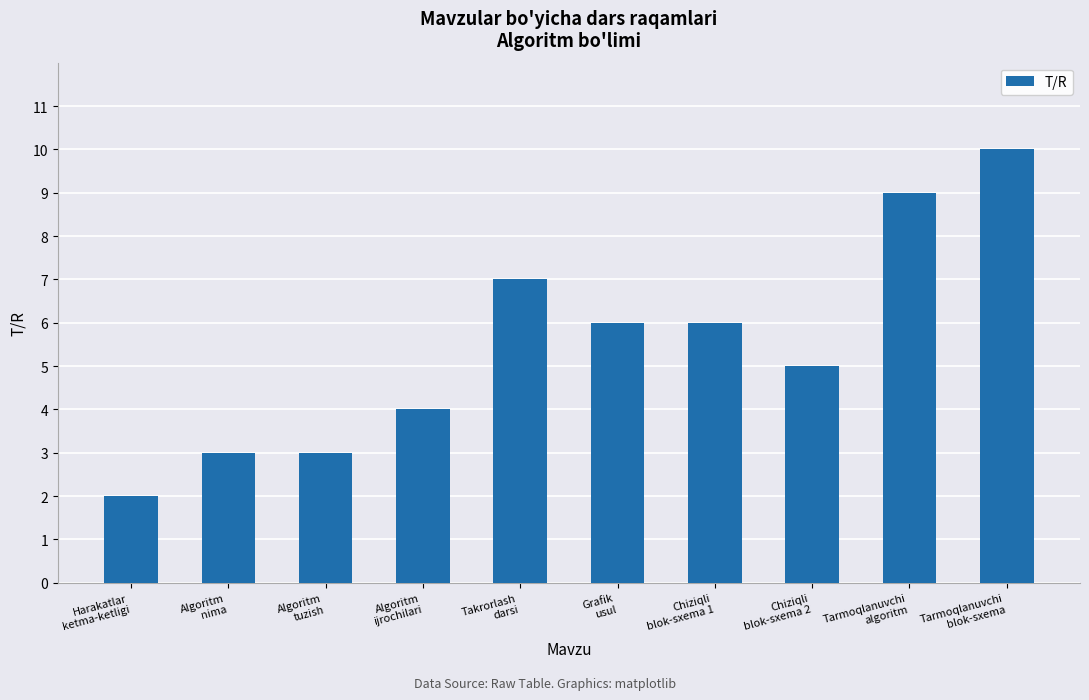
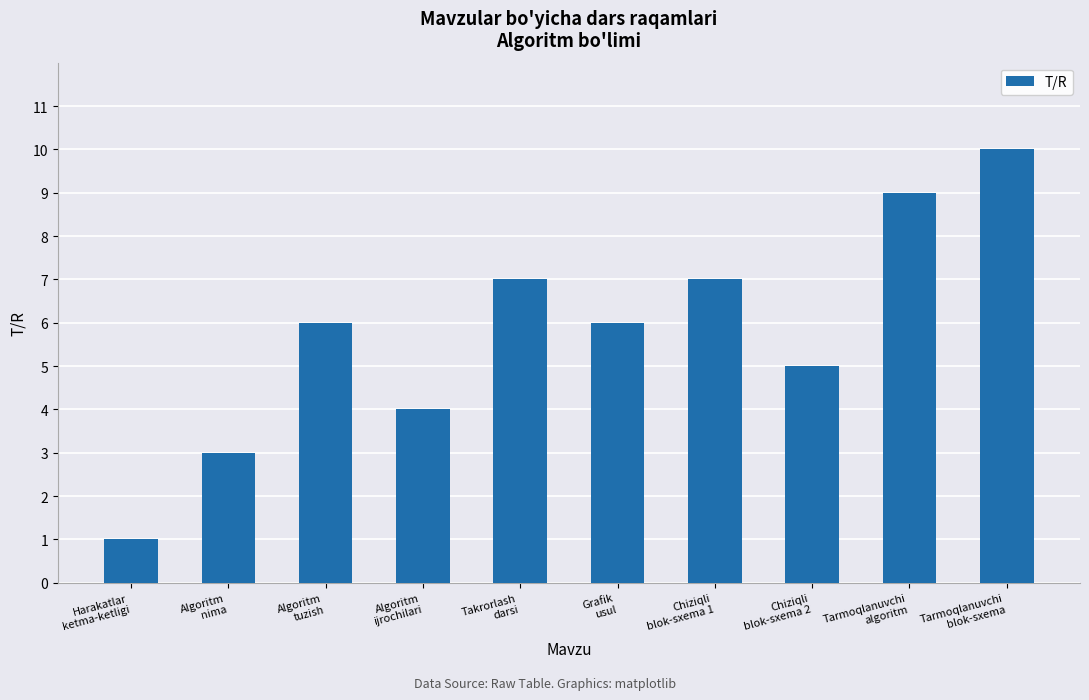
  {
-   "Harakatlar ketma-ketligi": 2,
+   "Harakatlar ketma-ketligi": 1,
    "Algoritm nima": 3,
-   "Algoritm tuzish": 3,
+   "Algoritm tuzish": 6,
    "Algoritm ijrochilari": 4,
    "Takrorlash darsi": 7,
    "Grafik usul": 6,
-   "Chiziqli blok-sxema 1": 6,
+   "Chiziqli blok-sxema 1": 7,
    "Chiziqli blok-sxema 2": 5,
    "Tarmoqlanuvchi algoritm": 9,
    "Tarmoqlanuvchi blok-sxema": 10
  }
